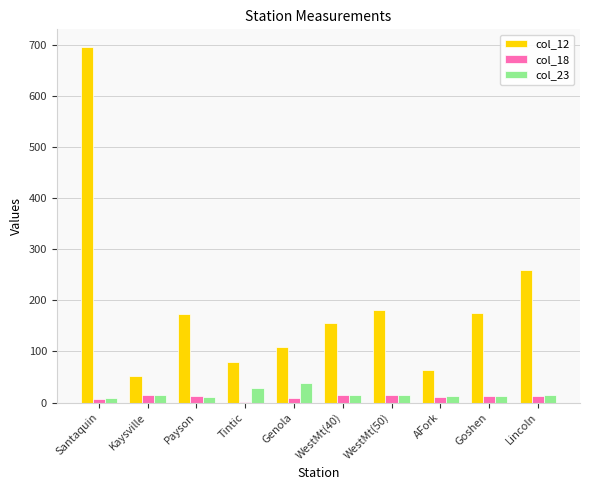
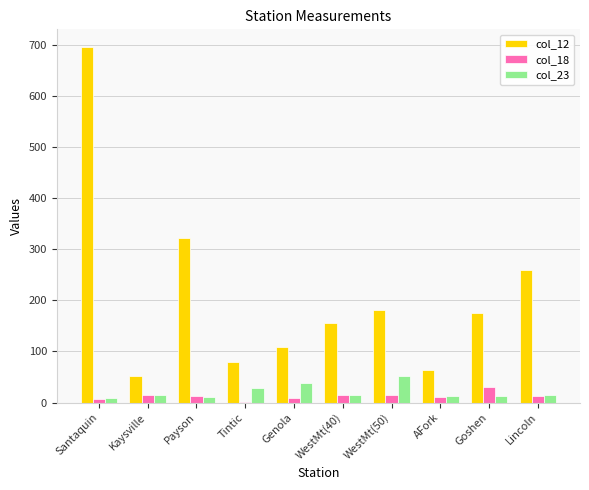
  {
    "col_12": {
      "Santaquin": 700,
      "Kaysville": 50,
-     "Payson": 170,
+     "Payson": 320,
      "Tintic": 80,
      "Genola": 110,
      "WestMt(40)": 160,
      "WestMt(50)": 180,
      "AFork": 60,
      "Goshen": 180,
      "Lincoln": 260
    },
    "col_18": {
      "Santaquin": 10,
      "Kaysville": 10,
      "Payson": 10,
      "Genola": 10,
      "WestMt(40)": 10,
      "WestMt(50)": 10,
      "AFork": 10,
-     "Goshen": 10,
+     "Goshen": 30,
      "Lincoln": 10
    },
    "col_23": {
      "Santaquin": 10,
      "Kaysville": 10,
      "Payson": 10,
      "Tintic": 30,
      "Genola": 40,
      "WestMt(40)": 10,
-     "WestMt(50)": 10,
+     "WestMt(50)": 50,
      "AFork": 10,
      "Goshen": 10,
      "Lincoln": 10
    }
  }
